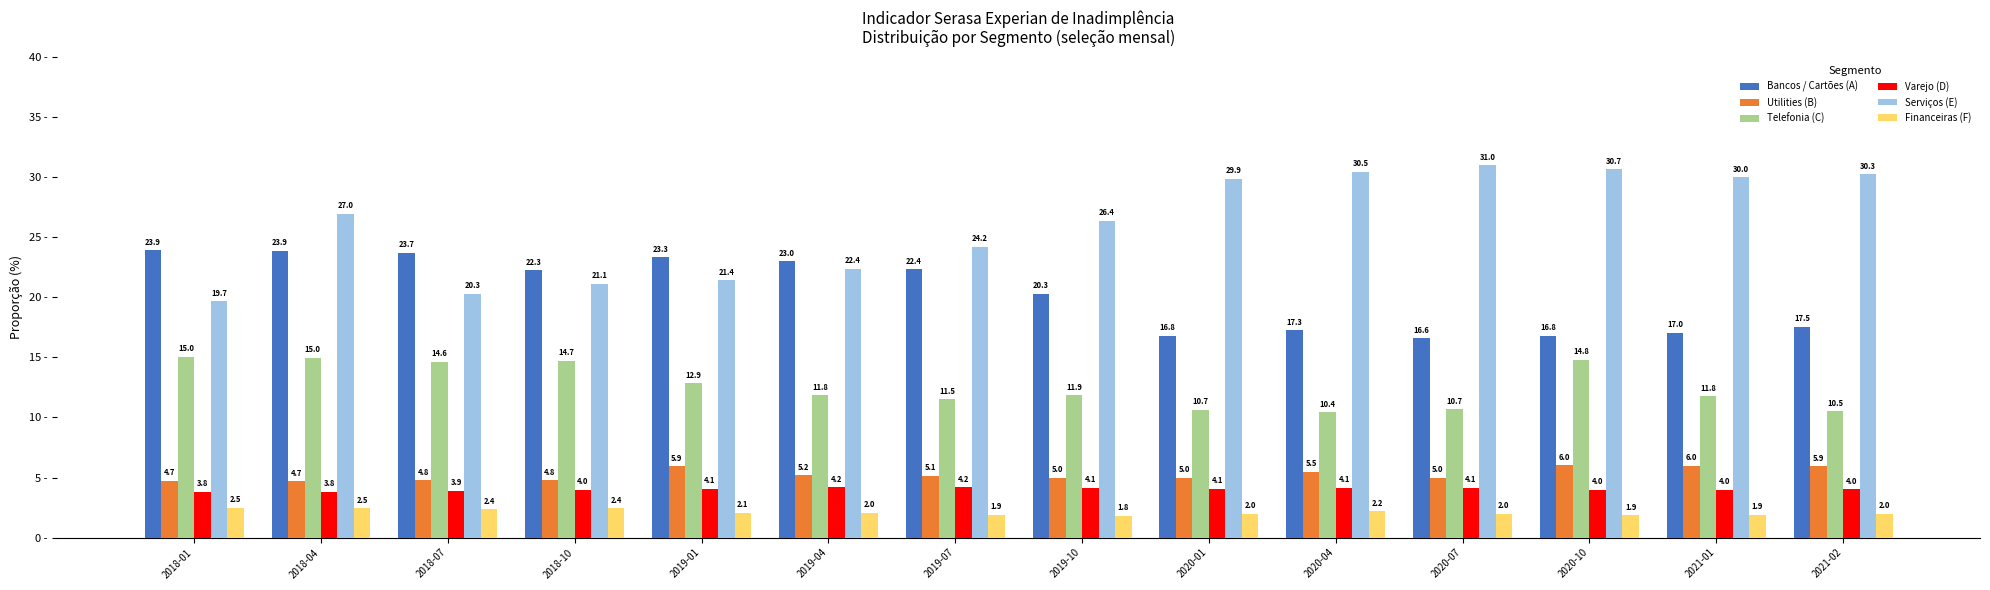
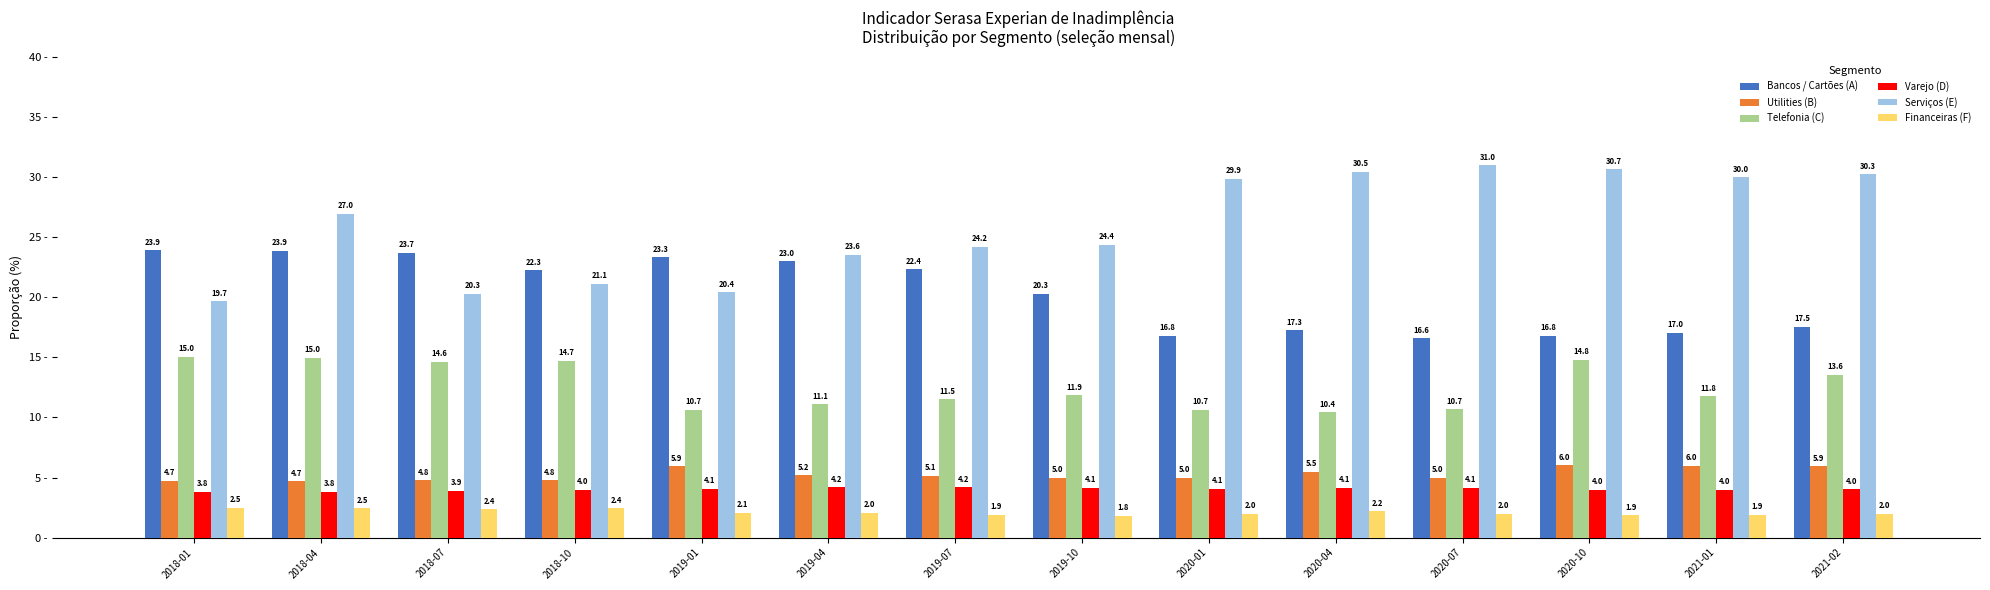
  {
    "Bancos / Cartões (A)": {
      "2018-01": 23.9,
      "2018-04": 23.9,
      "2018-07": 23.7,
      "2018-10": 22.3,
      "2019-01": 23.3,
      "2019-04": 23.0,
      "2019-07": 22.4,
      "2019-10": 20.3,
      "2020-01": 16.8,
      "2020-04": 17.3,
      "2020-07": 16.6,
      "2020-10": 16.8,
      "2021-01": 17.0,
      "2021-02": 17.5
    },
    "Utilities (B)": {
      "2018-01": 4.7,
      "2018-04": 4.7,
      "2018-07": 4.8,
      "2018-10": 4.8,
      "2019-01": 5.9,
      "2019-04": 5.2,
      "2019-07": 5.1,
      "2019-10": 5.0,
      "2020-01": 5.0,
      "2020-04": 5.5,
      "2020-07": 5.0,
      "2020-10": 6.0,
      "2021-01": 6.0,
      "2021-02": 5.9
    },
    "Telefonia (C)": {
      "2018-01": 15.0,
      "2018-04": 15.0,
      "2018-07": 14.6,
      "2018-10": 14.7,
-     "2019-01": 12.9,
-     "2019-04": 11.8,
+     "2019-01": 10.7,
+     "2019-04": 11.1,
      "2019-07": 11.5,
      "2019-10": 11.9,
      "2020-01": 10.7,
      "2020-04": 10.4,
      "2020-07": 10.7,
      "2020-10": 14.8,
      "2021-01": 11.8,
-     "2021-02": 10.5
+     "2021-02": 13.6
    },
    "Varejo (D)": {
      "2018-01": 3.8,
      "2018-04": 3.8,
      "2018-07": 3.9,
      "2018-10": 4.0,
      "2019-01": 4.1,
      "2019-04": 4.2,
      "2019-07": 4.2,
      "2019-10": 4.1,
      "2020-01": 4.1,
      "2020-04": 4.1,
      "2020-07": 4.1,
      "2020-10": 4.0,
      "2021-01": 4.0,
      "2021-02": 4.0
    },
    "Serviços (E)": {
      "2018-01": 19.7,
      "2018-04": 27.0,
      "2018-07": 20.3,
      "2018-10": 21.1,
-     "2019-01": 21.4,
-     "2019-04": 22.4,
+     "2019-01": 20.4,
+     "2019-04": 23.6,
      "2019-07": 24.2,
-     "2019-10": 26.4,
+     "2019-10": 24.4,
      "2020-01": 29.9,
      "2020-04": 30.5,
      "2020-07": 31.0,
      "2020-10": 30.7,
      "2021-01": 30.0,
      "2021-02": 30.3
    },
    "Financeiras (F)": {
      "2018-01": 2.5,
      "2018-04": 2.5,
      "2018-07": 2.4,
      "2018-10": 2.4,
      "2019-01": 2.1,
      "2019-04": 2.0,
      "2019-07": 1.9,
      "2019-10": 1.8,
      "2020-01": 2.0,
      "2020-04": 2.2,
      "2020-07": 2.0,
      "2020-10": 1.9,
      "2021-01": 1.9,
      "2021-02": 2.0
    }
  }
